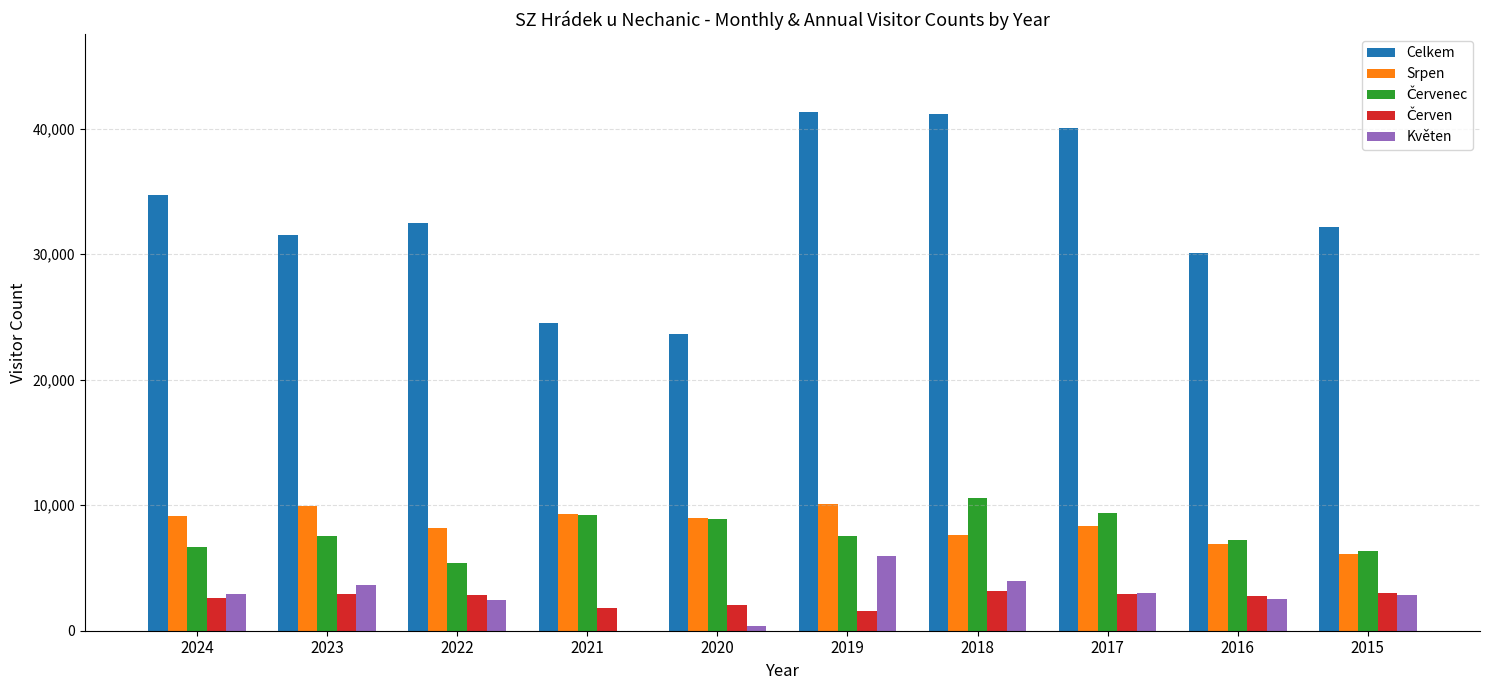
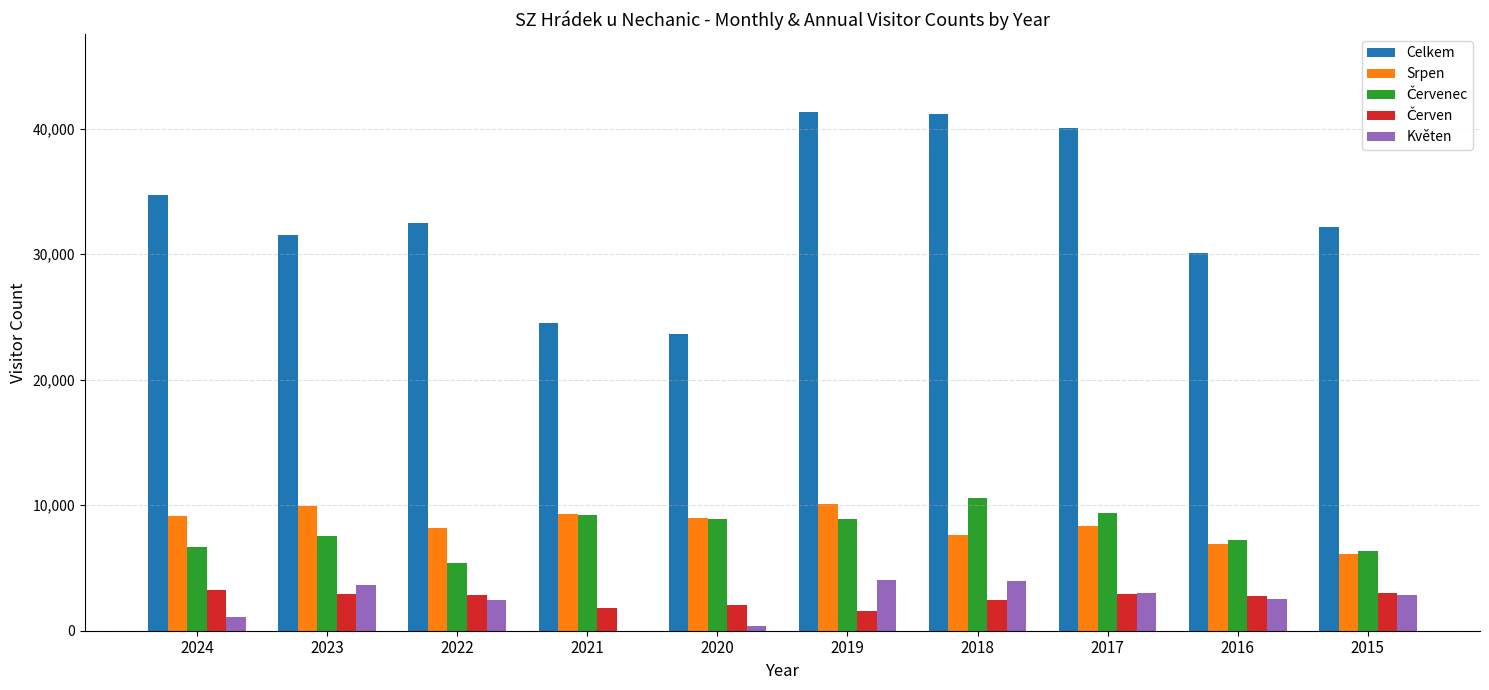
  {
    "Celkem": {
      "2024": "34,700",
      "2023": "31,500",
      "2022": "32,500",
      "2021": "24,500",
      "2020": "23,700",
      "2019": "41,400",
      "2018": "41,100",
      "2017": "40,100",
      "2016": "30,100",
      "2015": "32,200"
    },
    "Srpen": {
      "2024": "9,100",
      "2023": "9,900",
      "2022": "8,200",
      "2021": "9,300",
      "2020": "9,000",
      "2019": "10,100",
      "2018": "7,600",
      "2017": "8,400",
      "2016": "6,900",
      "2015": "6,100"
    },
    "Červenec": {
      "2024": "6,700",
      "2023": "7,600",
      "2022": "5,400",
      "2021": "9,200",
      "2020": "8,900",
-     "2019": "7,600",
+     "2019": "8,900",
      "2018": "10,600",
      "2017": "9,400",
      "2016": "7,300",
      "2015": "6,300"
    },
    "Červen": {
-     "2024": "2,600",
+     "2024": "3,300",
      "2023": "2,900",
      "2022": "2,800",
      "2021": "1,800",
      "2020": "2,100",
      "2019": "1,600",
-     "2018": "3,200",
+     "2018": "2,500",
      "2017": "2,900",
      "2016": "2,800",
      "2015": "3,000"
    },
    "Květen": {
-     "2024": "3,000",
+     "2024": "1,100",
      "2023": "3,600",
      "2022": "2,500",
      "2020": "400",
-     "2019": "5,900",
+     "2019": "4,100",
      "2018": "4,000",
      "2017": "3,000",
      "2016": "2,500",
      "2015": "2,900"
    }
  }
